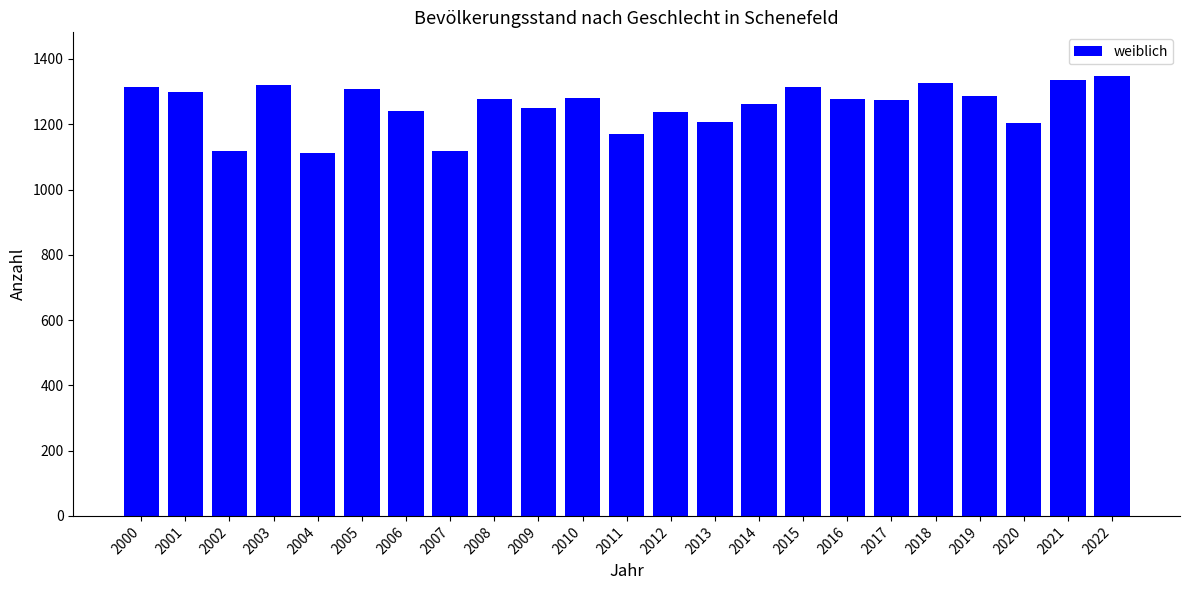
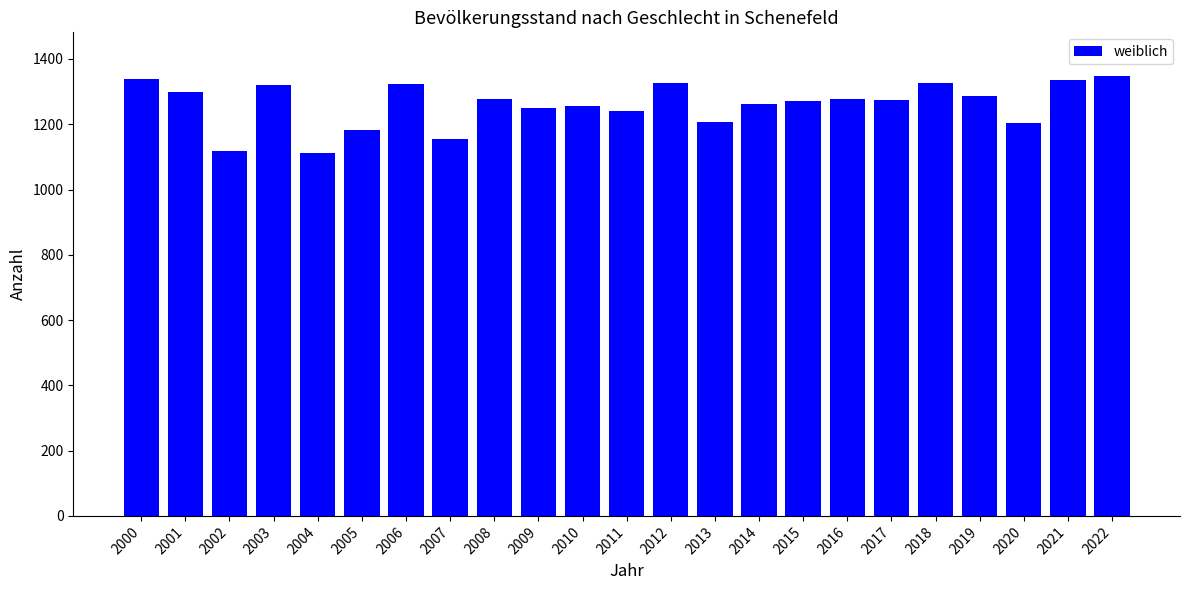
  {
-   "2000": 1310,
+   "2000": 1340,
    "2001": 1300,
    "2002": 1120,
    "2003": 1320,
    "2004": 1110,
-   "2005": 1310,
-   "2006": 1240,
-   "2007": 1120,
+   "2005": 1180,
+   "2006": 1320,
+   "2007": 1150,
    "2008": 1280,
    "2009": 1250,
-   "2010": 1280,
-   "2011": 1170,
-   "2012": 1240,
+   "2010": 1260,
+   "2011": 1240,
+   "2012": 1330,
    "2013": 1210,
    "2014": 1260,
-   "2015": 1310,
+   "2015": 1270,
    "2016": 1280,
    "2017": 1270,
    "2018": 1330,
    "2019": 1290,
    "2020": 1210,
    "2021": 1340,
    "2022": 1350
  }
